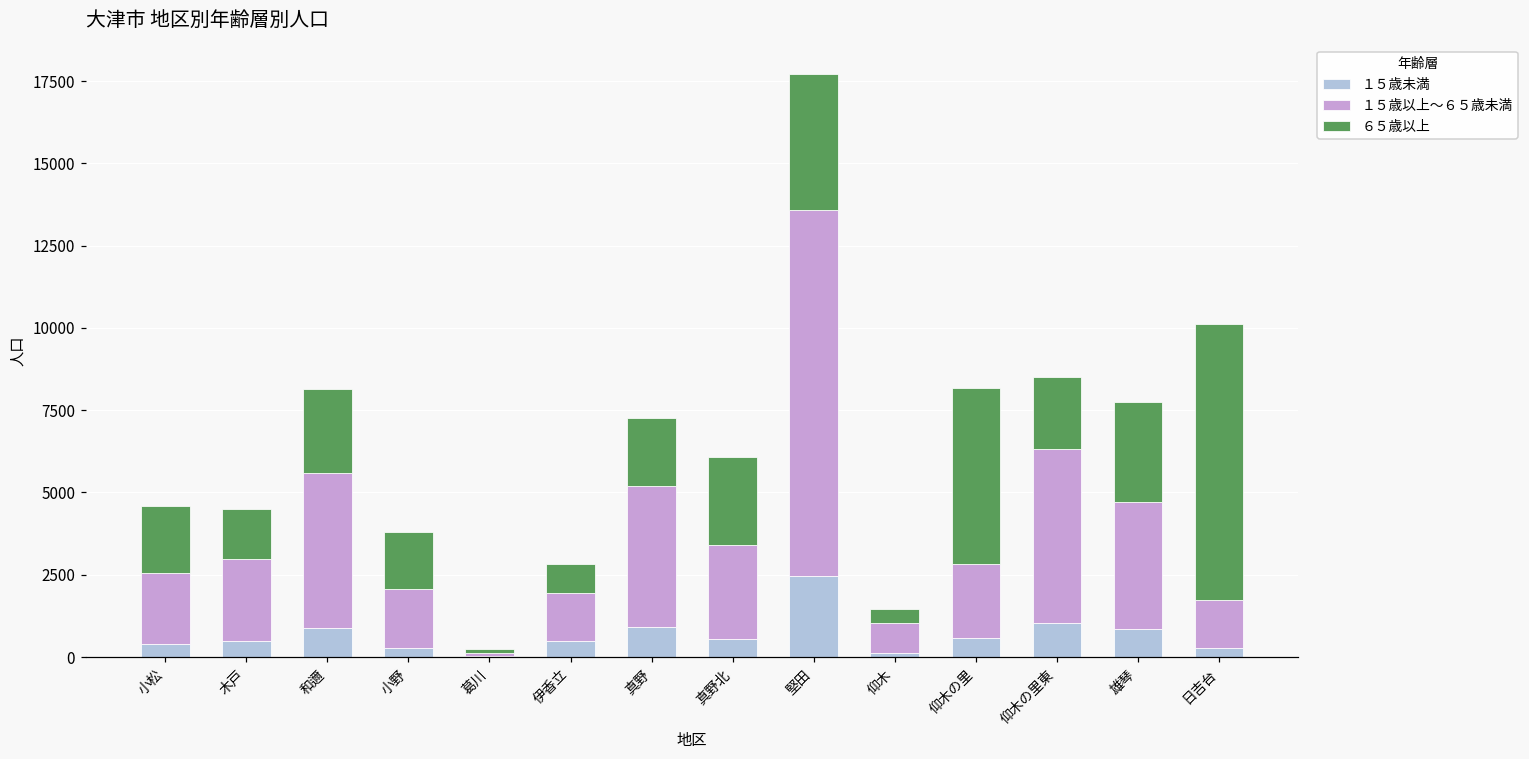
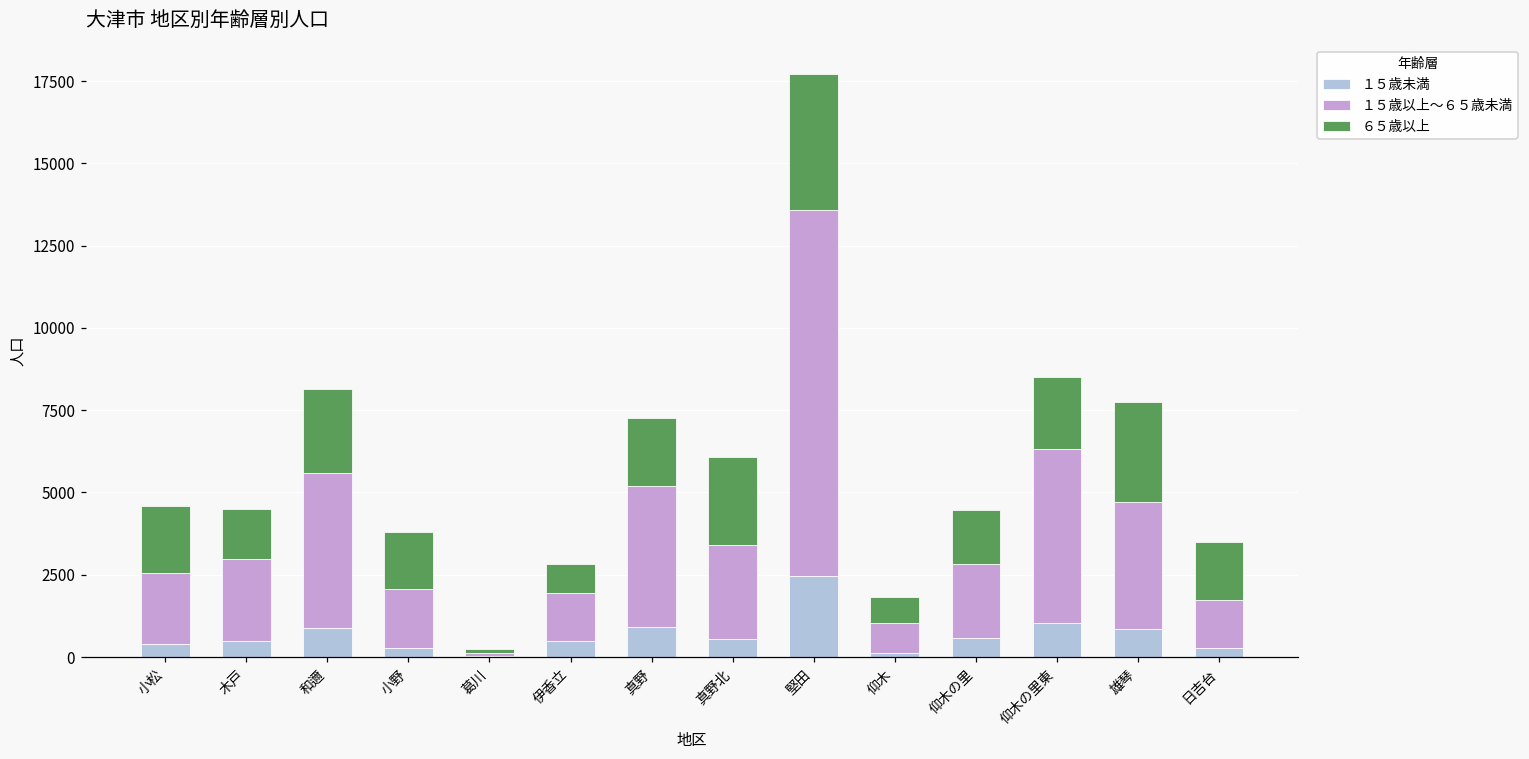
  {
    "６５歳以上": {
      "小松": 2000,
      "木戸": 1500,
      "和邇": 2500,
      "小野": 1700,
      "葛川": 100,
      "伊香立": 900,
      "真野": 2100,
      "真野北": 2700,
      "堅田": 4100,
-     "仰木": 400,
-     "仰木の里": 5300,
+     "仰木": 800,
+     "仰木の里": 1600,
      "仰木の里東": 2200,
      "雄琴": 3100,
-     "日吉台": 8400
+     "日吉台": 1800
    }
  }
